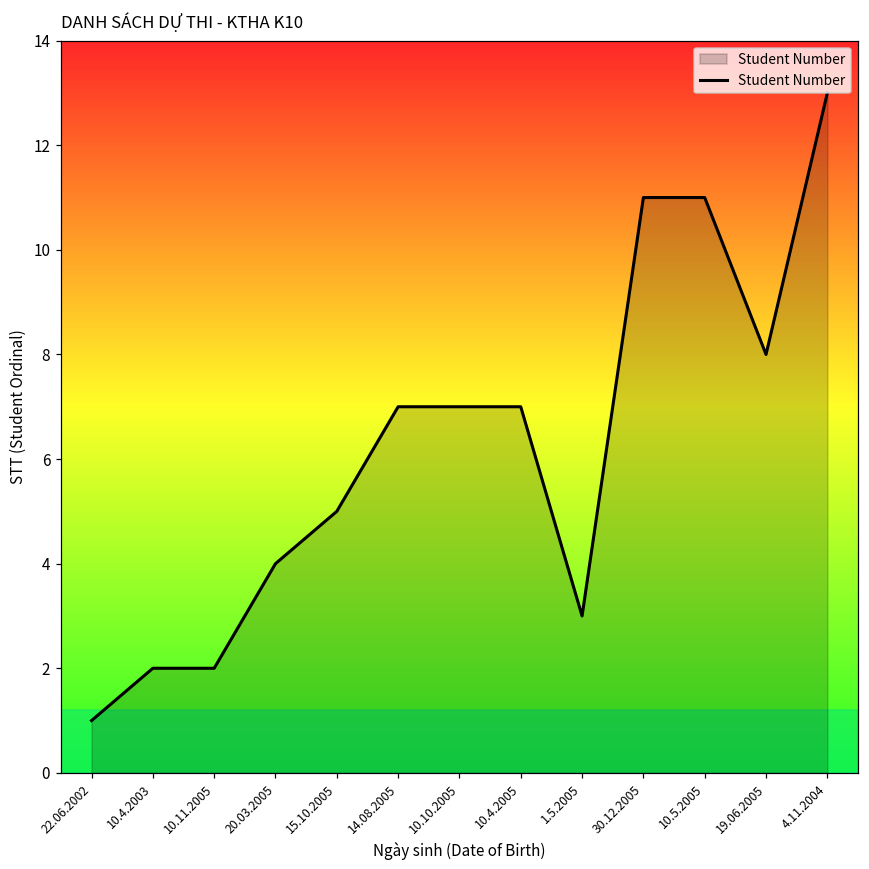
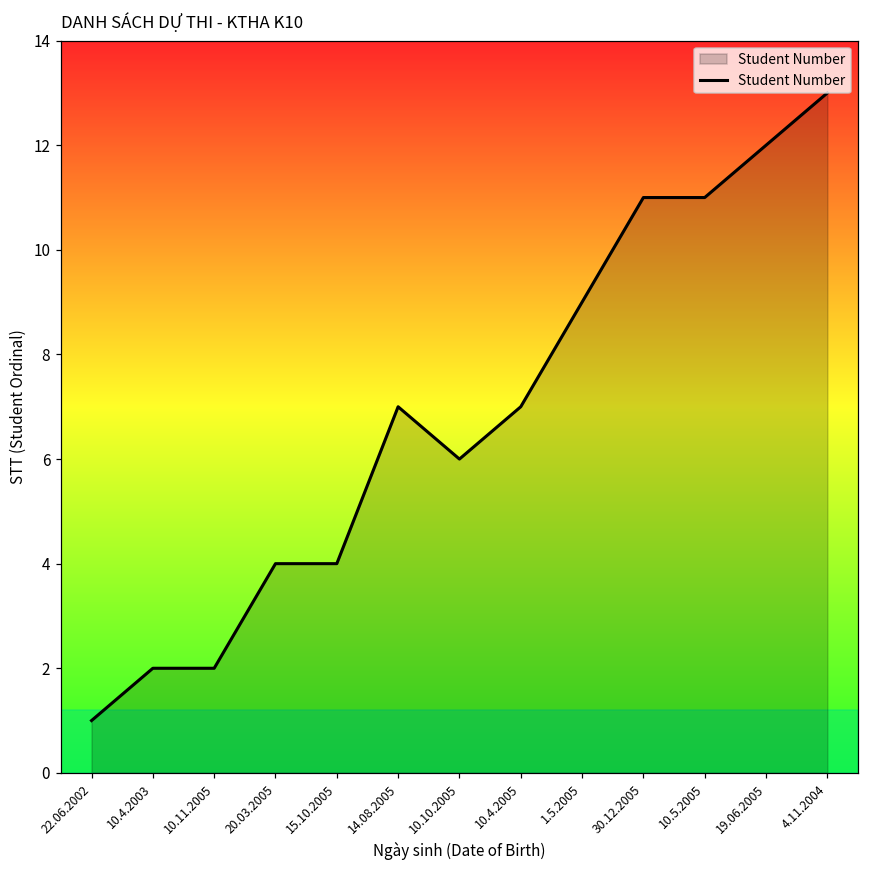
  {
    "10.4.2003": 2,
    "10.11.2005": 2,
    "20.03.2005": 4,
-   "15.10.2005": 5,
+   "15.10.2005": 4,
    "14.08.2005": 7,
-   "10.10.2005": 7,
+   "10.10.2005": 6,
    "10.4.2005": 7,
-   "1.5.2005": 3,
+   "1.5.2005": 9,
    "30.12.2005": 11,
    "10.5.2005": 11,
-   "19.06.2005": 8
+   "19.06.2005": 12
  }
